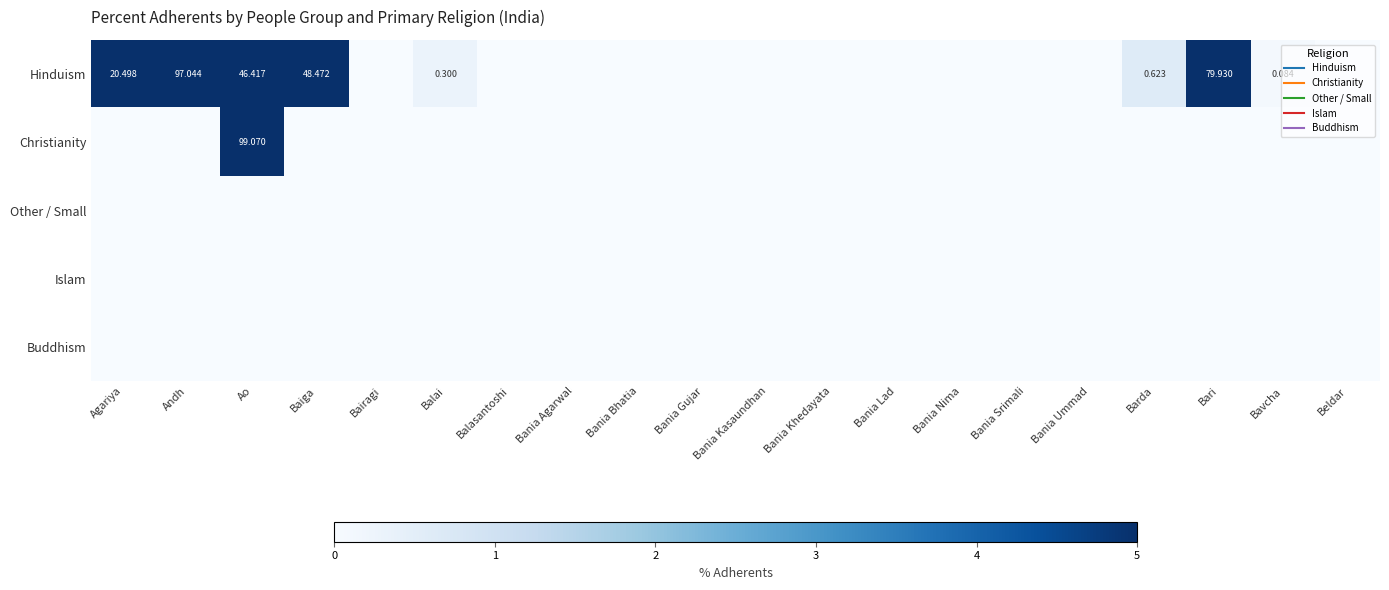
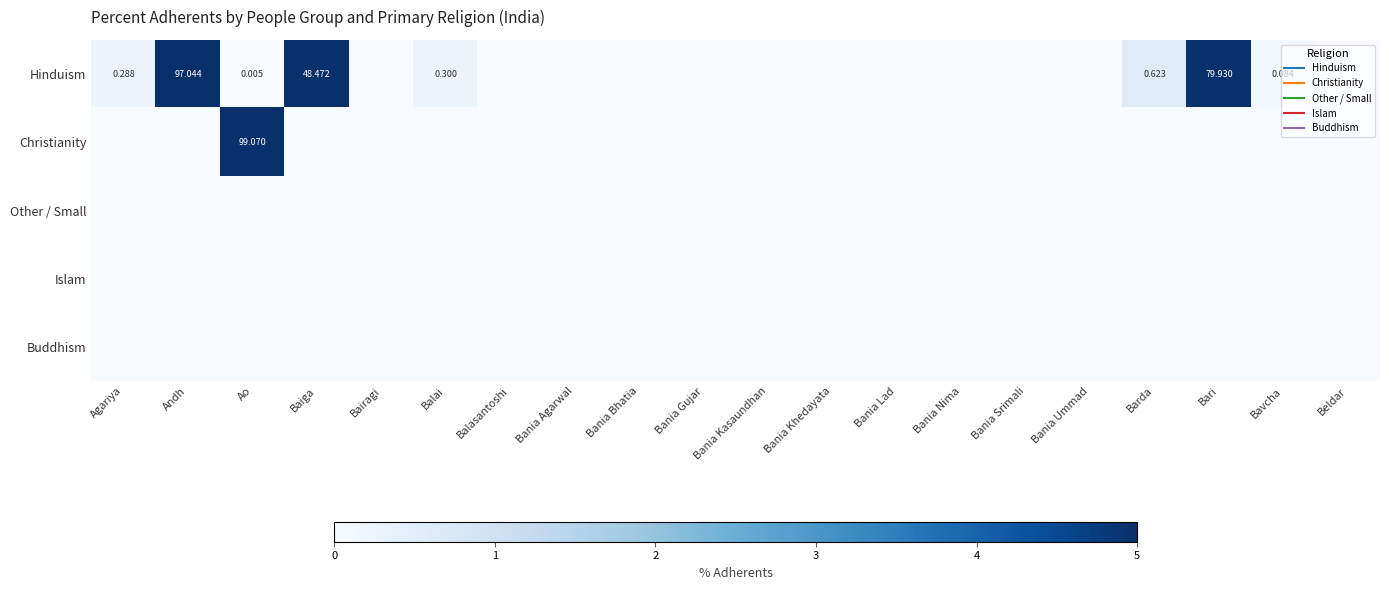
  {
    "Hinduism": {
-     "Agariya": 20.498,
+     "Agariya": 0.288,
      "Andh": 97.044,
-     "Ao": 46.417,
+     "Ao": 0.005,
      "Baiga": 48.472,
      "Balai": 0.300,
      "Barda": 0.623,
      "Bari": 79.930
    },
    "Christianity": {
      "Ao": 99.070
    }
  }
